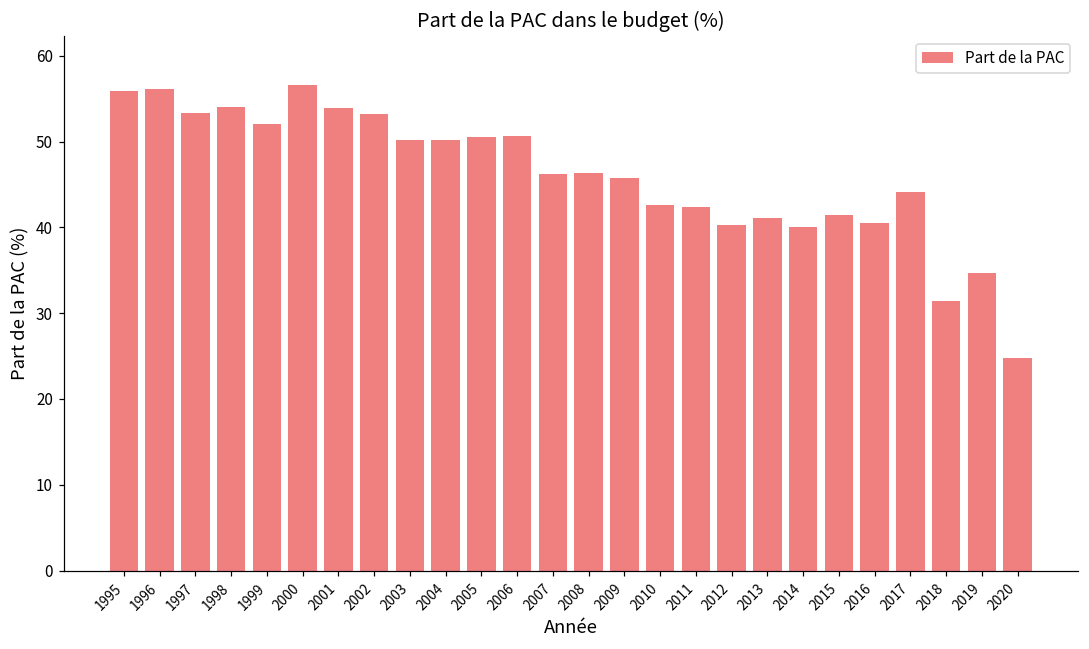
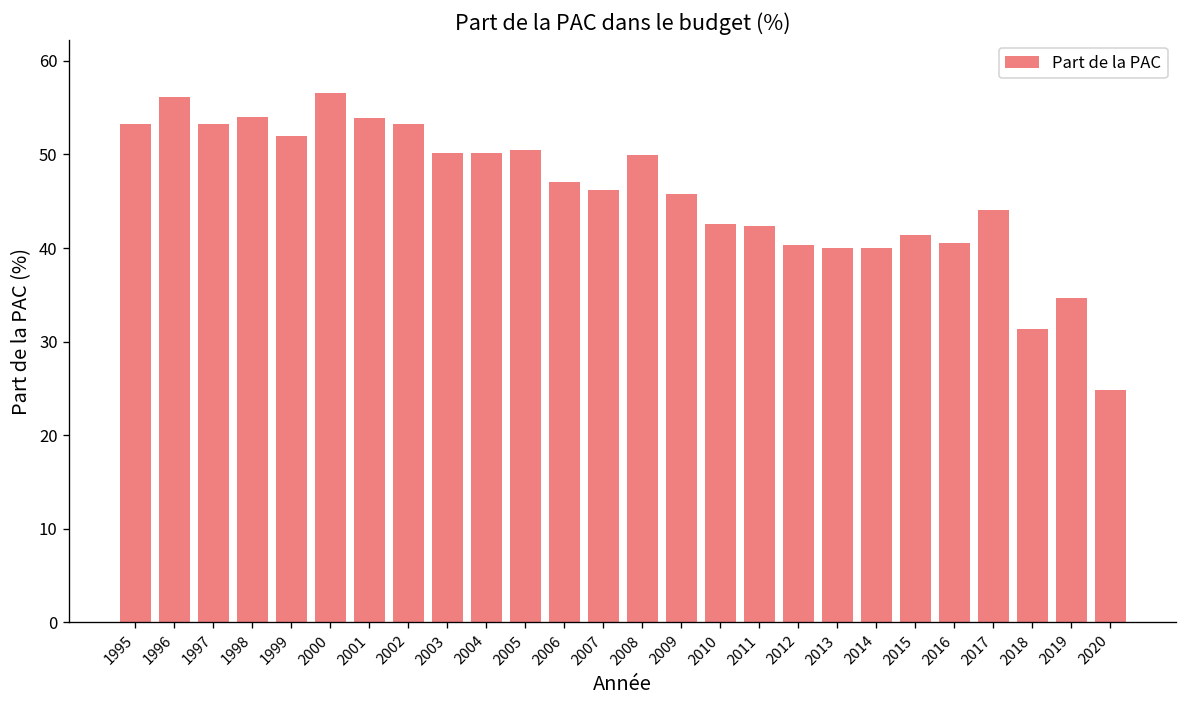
  {
-   "1995": 56,
+   "1995": 53,
    "1996": 56,
    "1997": 53,
    "1998": 54,
    "1999": 52,
    "2000": 57,
    "2001": 54,
    "2002": 53,
    "2003": 50,
    "2004": 50,
    "2005": 51,
-   "2006": 51,
+   "2006": 47,
    "2007": 46,
-   "2008": 46,
+   "2008": 50,
    "2009": 46,
    "2010": 43,
    "2011": 42,
    "2012": 40,
-   "2013": 41,
+   "2013": 40,
    "2014": 40,
    "2015": 41,
    "2016": 41,
    "2017": 44,
    "2018": 31,
    "2019": 35,
    "2020": 25
  }
